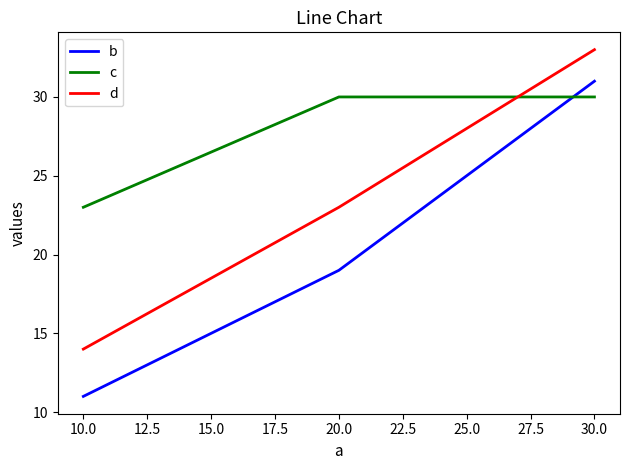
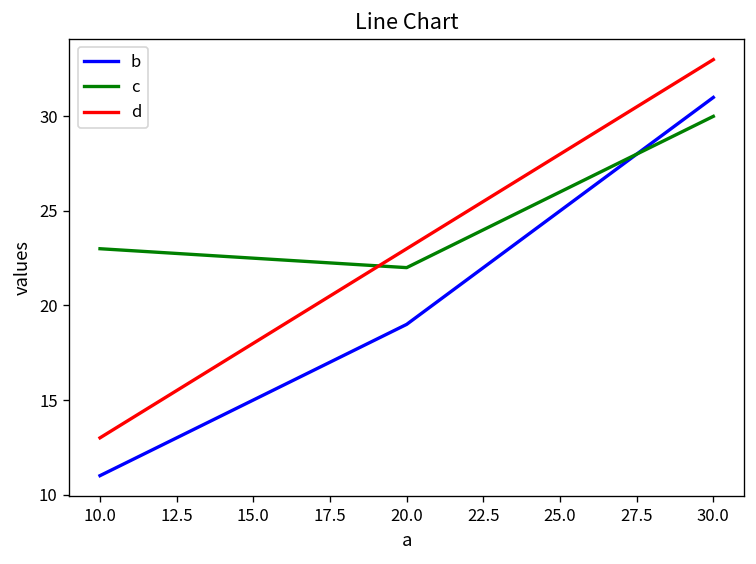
  {
    "b": {
      "10.0": 11,
      "20.0": 19,
      "30.0": 31
    },
    "c": {
      "10.0": 23,
-     "20.0": 30,
+     "20.0": 22,
      "30.0": 30
    },
    "d": {
-     "10.0": 14,
+     "10.0": 13,
      "20.0": 23,
      "30.0": 33
    }
  }
